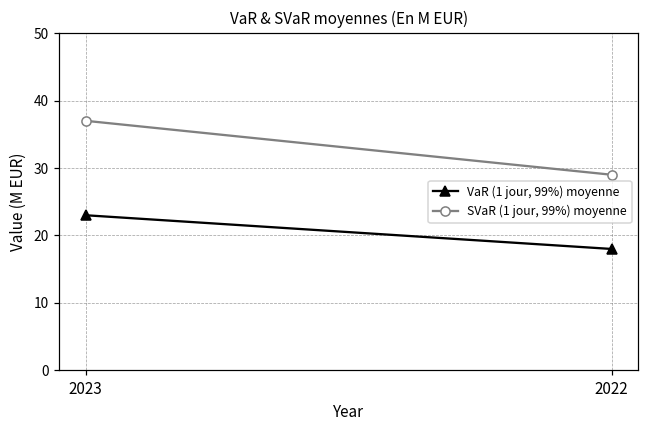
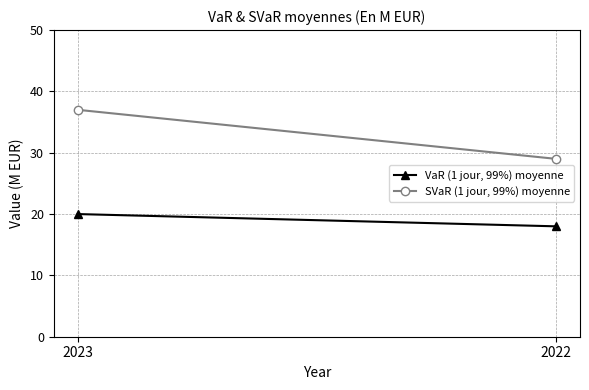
  {
    "VaR (1 jour, 99%) moyenne": {
-     "2023": 23,
+     "2023": 20,
      "2022": 18
    },
    "SVaR (1 jour, 99%) moyenne": {
      "2023": 37,
      "2022": 29
    }
  }
